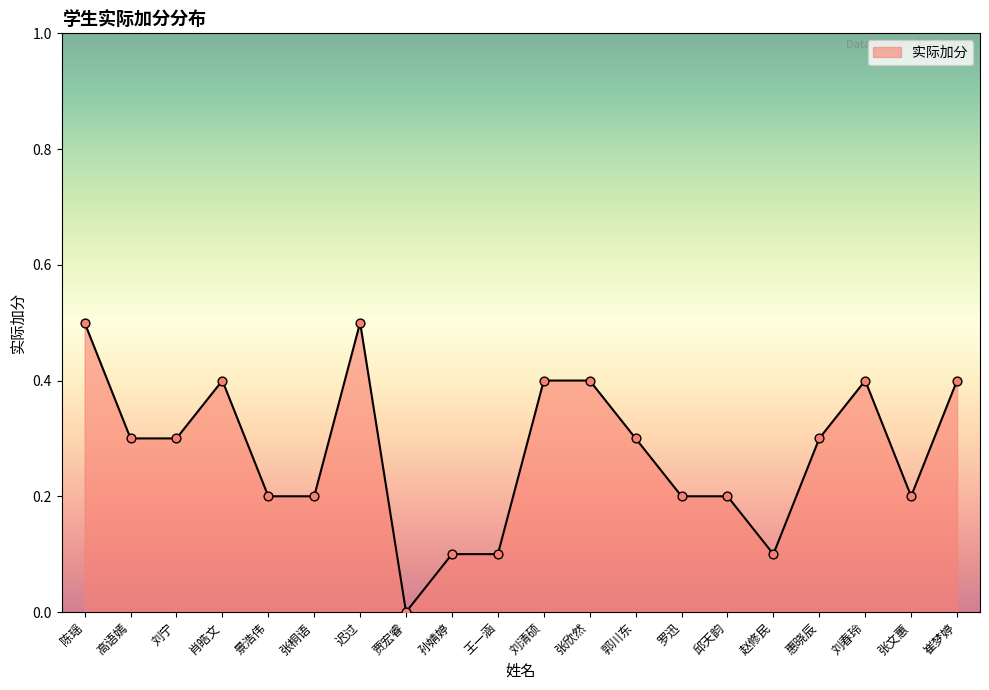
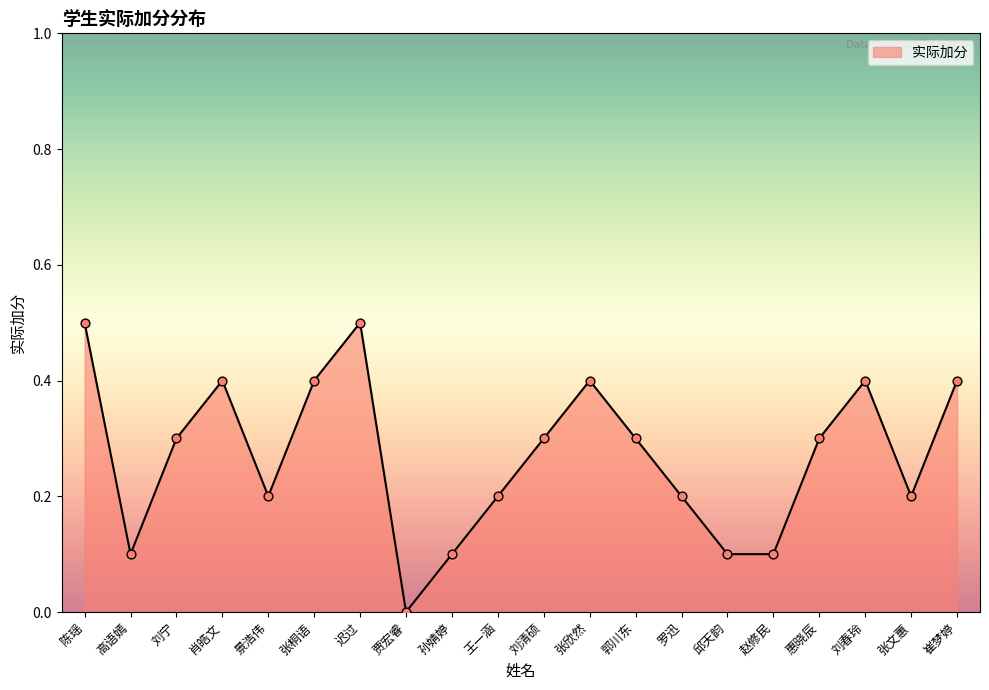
  {
    "陈瑶": 0.5,
-   "高语嫣": 0.3,
+   "高语嫣": 0.1,
    "刘宁": 0.3,
    "肖皓文": 0.4,
    "景浩伟": 0.2,
-   "张桐语": 0.2,
+   "张桐语": 0.4,
    "迟过": 0.5,
    "贾宏睿": 0.0,
    "孙婧婷": 0.1,
-   "王一涵": 0.1,
-   "刘清硕": 0.4,
+   "王一涵": 0.2,
+   "刘清硕": 0.3,
    "张欣然": 0.4,
    "郭川东": 0.3,
    "罗迅": 0.2,
-   "邱天韵": 0.2,
+   "邱天韵": 0.1,
    "赵修民": 0.1,
    "惠晓辰": 0.3,
    "刘春玲": 0.4,
    "张文蕙": 0.2,
    "崔梦婷": 0.4
  }
